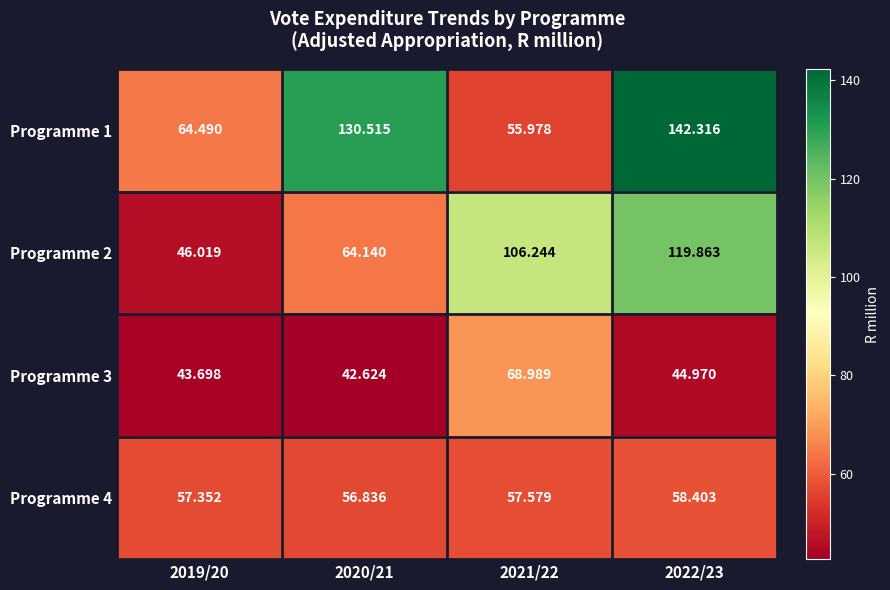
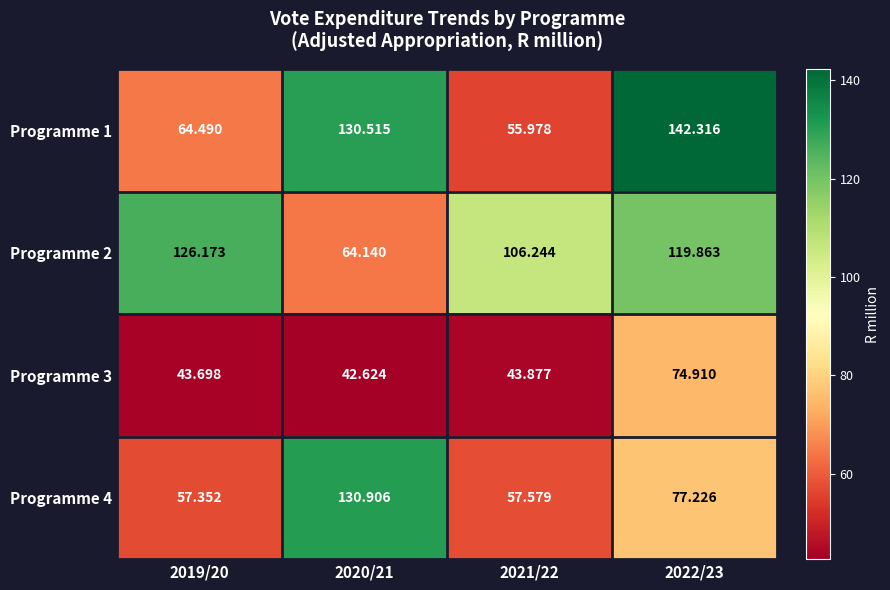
  {
    "Programme 1": {
      "2019/20": 64.490,
      "2020/21": 130.515,
      "2021/22": 55.978,
      "2022/23": 142.316
    },
    "Programme 2": {
-     "2019/20": 46.019,
+     "2019/20": 126.173,
      "2020/21": 64.140,
      "2021/22": 106.244,
      "2022/23": 119.863
    },
    "Programme 3": {
      "2019/20": 43.698,
      "2020/21": 42.624,
-     "2021/22": 68.989,
-     "2022/23": 44.970
+     "2021/22": 43.877,
+     "2022/23": 74.910
    },
    "Programme 4": {
      "2019/20": 57.352,
-     "2020/21": 56.836,
+     "2020/21": 130.906,
      "2021/22": 57.579,
-     "2022/23": 58.403
+     "2022/23": 77.226
    }
  }
